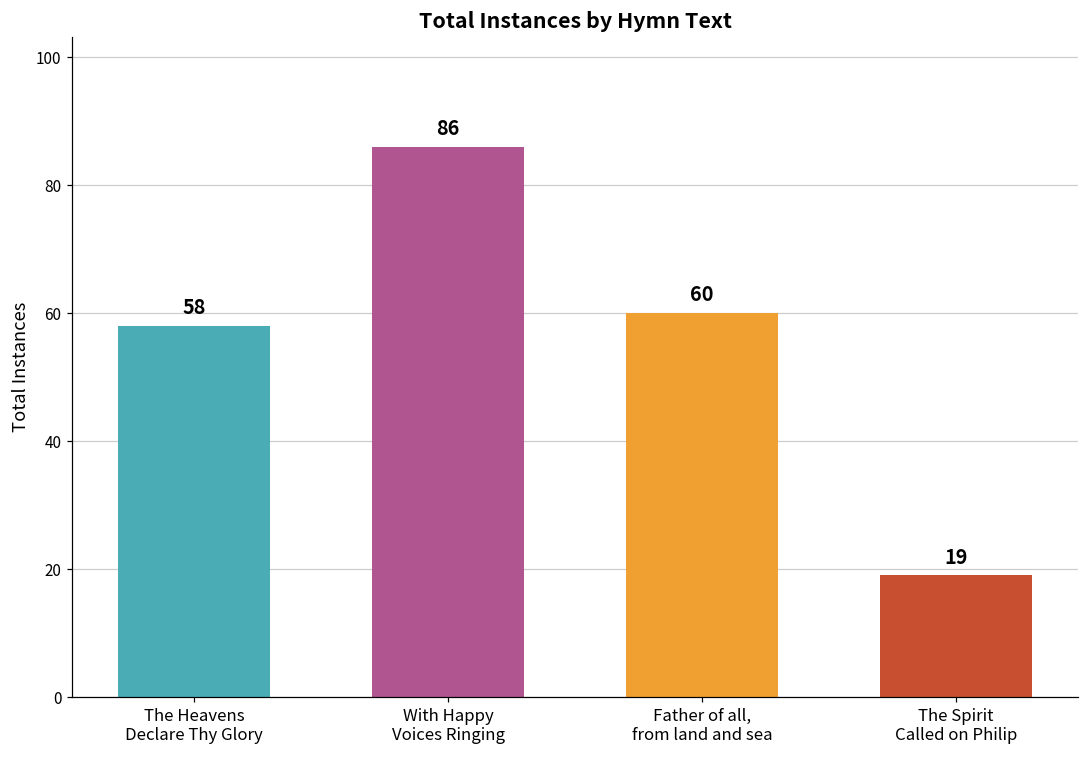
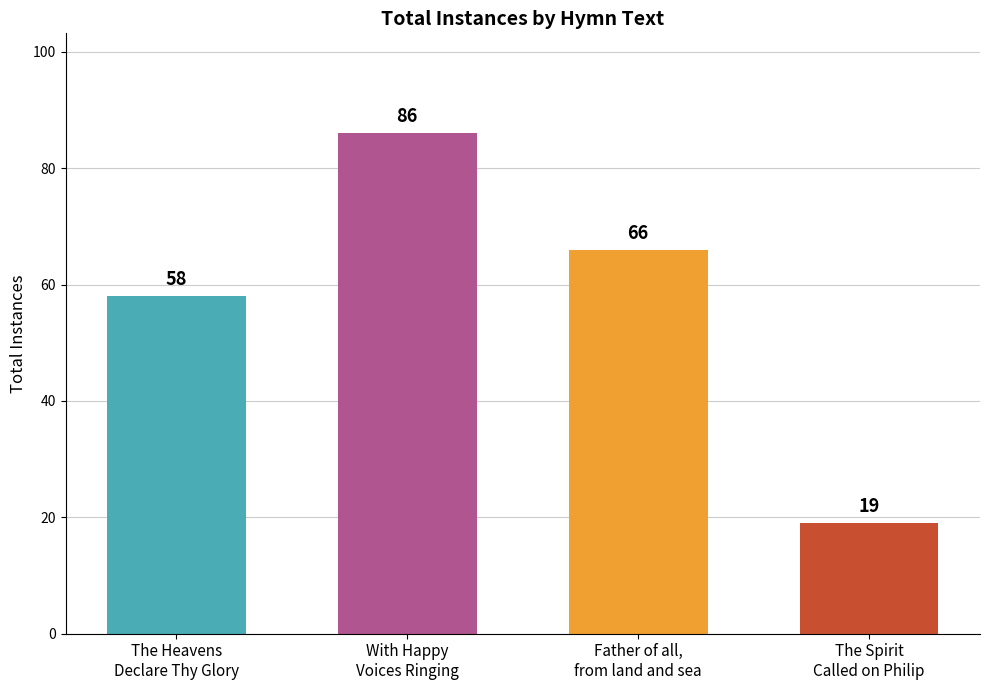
  {
    "The Heavens Declare Thy Glory": 58,
    "With Happy Voices Ringing": 86,
-   "Father of all, from land and sea": 60,
+   "Father of all, from land and sea": 66,
    "The Spirit Called on Philip": 19
  }
